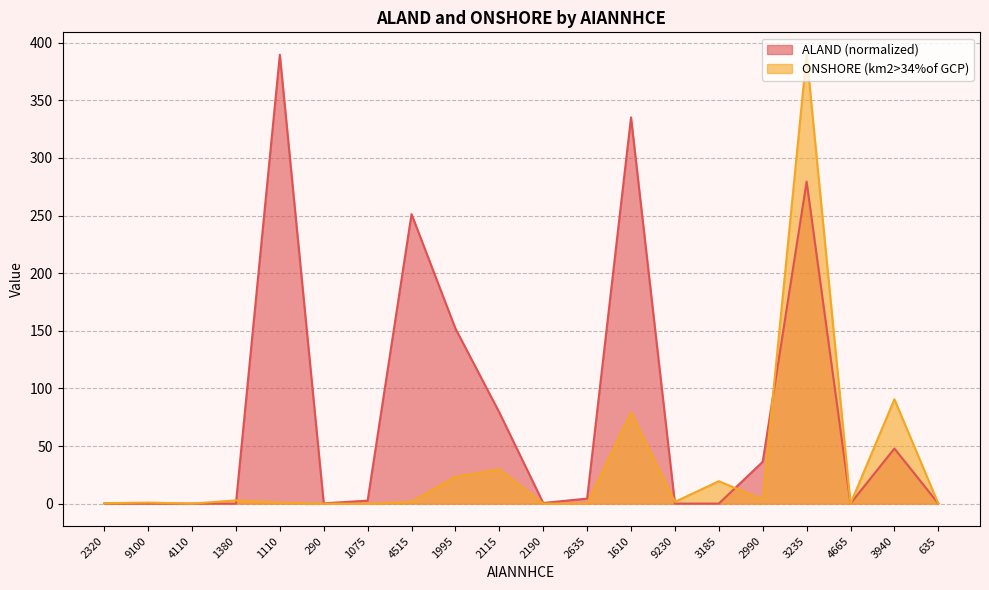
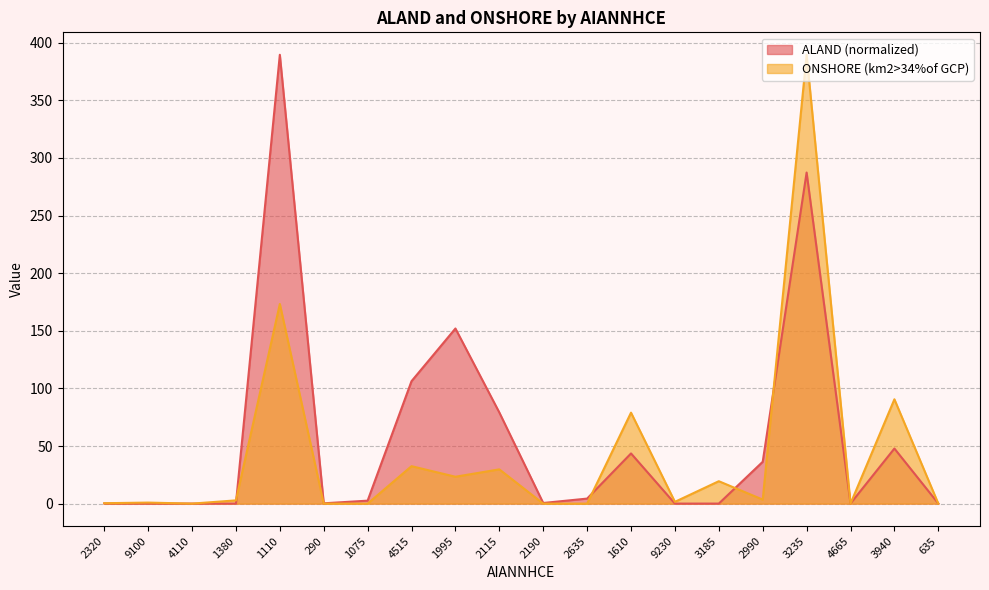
  {
    "ALAND (normalized)": {
      "1380": 0,
      "1110": 390,
      "1075": 3,
-     "4515": 251,
+     "4515": 106,
      "1995": 152,
      "2115": 79,
      "2635": 4,
-     "1610": 335,
+     "1610": 44,
      "3185": 0,
      "2990": 36,
-     "3235": 279,
+     "3235": 287,
      "3940": 48
    },
    "ONSHORE (km2>34%of GCP)": {
      "1380": 3,
-     "1110": 1,
+     "1110": 173,
      "1075": 0,
-     "4515": 2,
+     "4515": 33,
      "1995": 23,
      "2115": 30,
      "2635": 0,
      "1610": 79,
      "3185": 19,
      "2990": 4,
      "3940": 91
    }
  }
